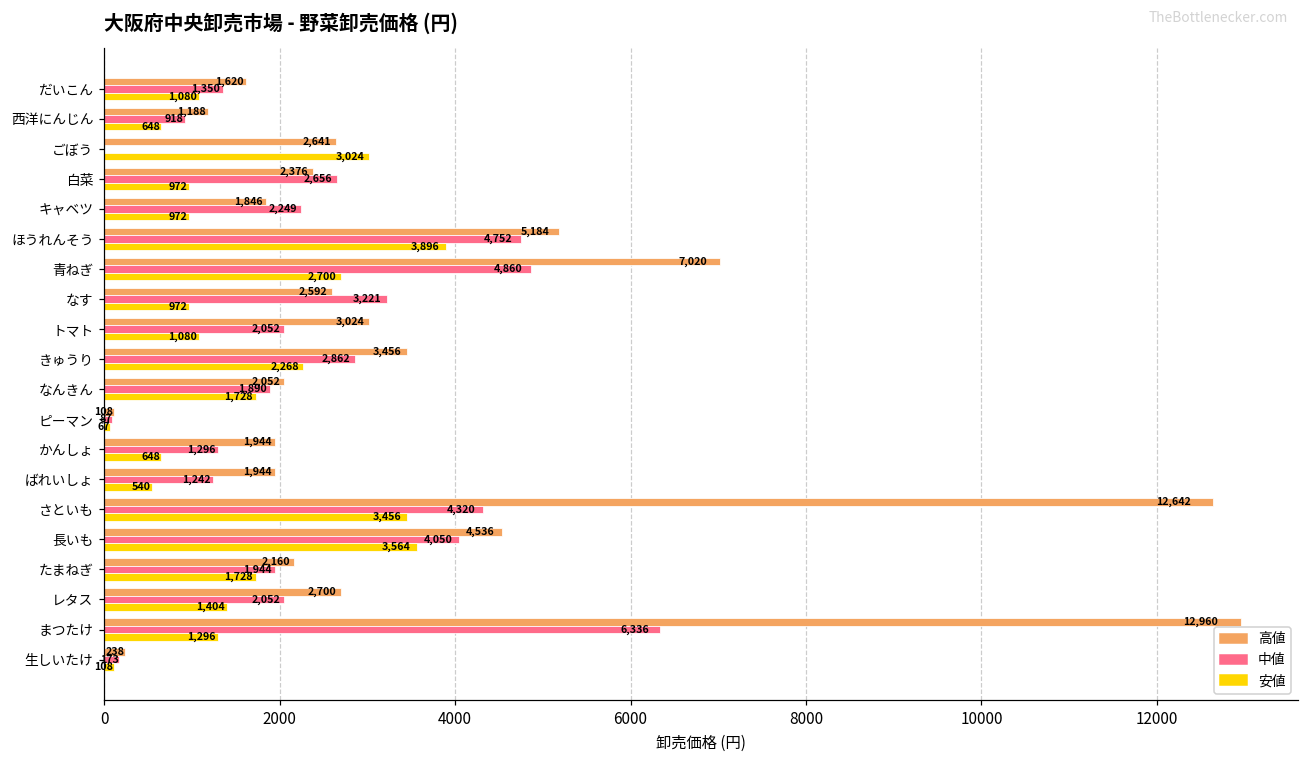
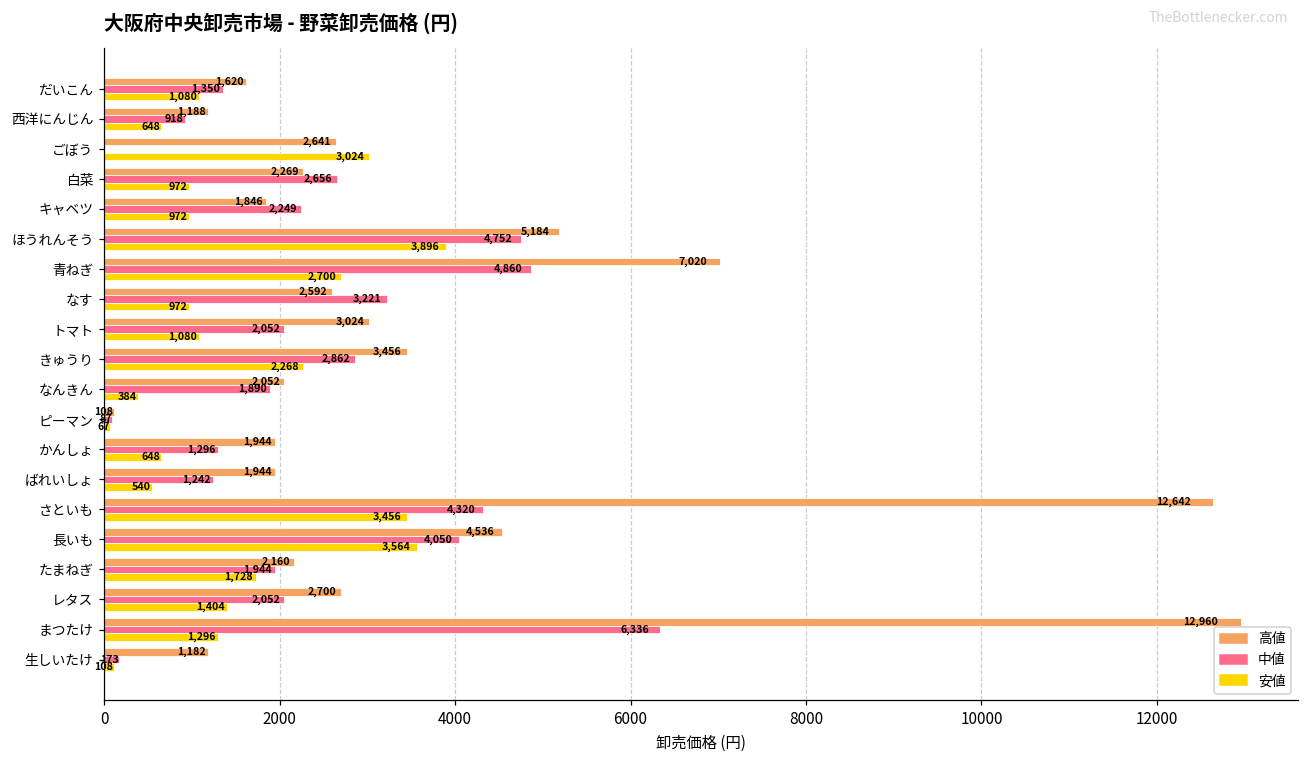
  {
    "高値": {
      "だいこん": "1,620",
      "西洋にんじん": "1,188",
      "ごぼう": "2,641",
-     "白菜": "2,376",
+     "白菜": "2,269",
      "キャベツ": "1,846",
      "ほうれんそう": "5,184",
      "青ねぎ": "7,020",
      "なす": "2,592",
      "トマト": "3,024",
      "きゅうり": "3,456",
      "かんしょ": "1,944",
      "ばれいしょ": "1,944",
      "さといも": "12,642",
      "長いも": "4,536",
      "たまねぎ": "2,160",
      "レタス": "2,700",
-     "生しいたけ": "238"
+     "生しいたけ": "1,182"
    },
    "中値": {
      "だいこん": "1,350",
      "西洋にんじん": "918",
      "白菜": "2,656",
      "キャベツ": "2,249",
      "ほうれんそう": "4,752",
      "青ねぎ": "4,860",
      "なす": "3,221",
      "トマト": "2,052",
      "きゅうり": "2,862",
      "かんしょ": "1,296",
      "ばれいしょ": "1,242",
      "さといも": "4,320",
      "長いも": "4,050",
      "たまねぎ": "1,944",
      "レタス": "2,052",
      "まつたけ": "6,336"
    },
    "安値": {
      "だいこん": "1,080",
      "西洋にんじん": "648",
      "ごぼう": "3,024",
      "白菜": "972",
      "キャベツ": "972",
      "ほうれんそう": "3,896",
      "青ねぎ": "2,700",
      "なす": "972",
      "トマト": "1,080",
      "きゅうり": "2,268",
-     "なんきん": "1,728",
+     "なんきん": "384",
      "かんしょ": "648",
      "ばれいしょ": "540",
      "さといも": "3,456",
      "長いも": "3,564",
      "たまねぎ": "1,728",
      "レタス": "1,404",
      "まつたけ": "1,296"
    }
  }
